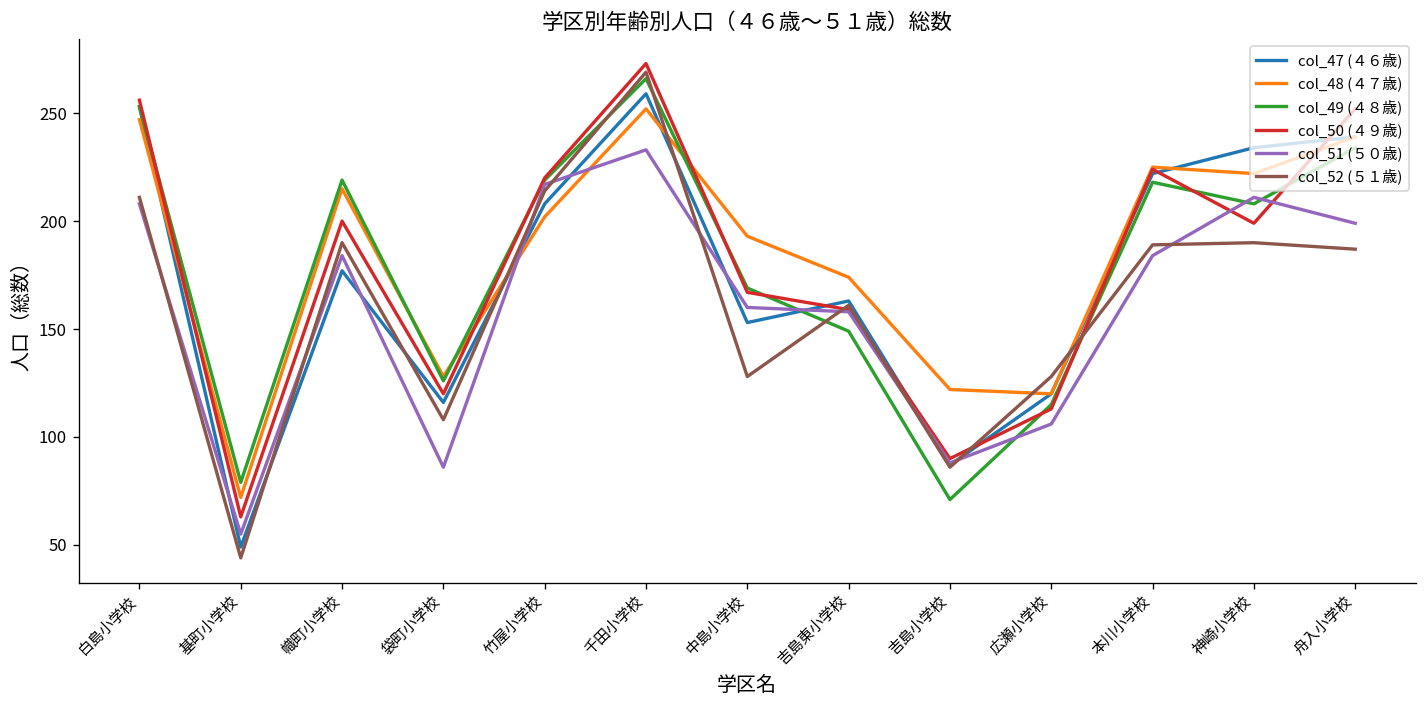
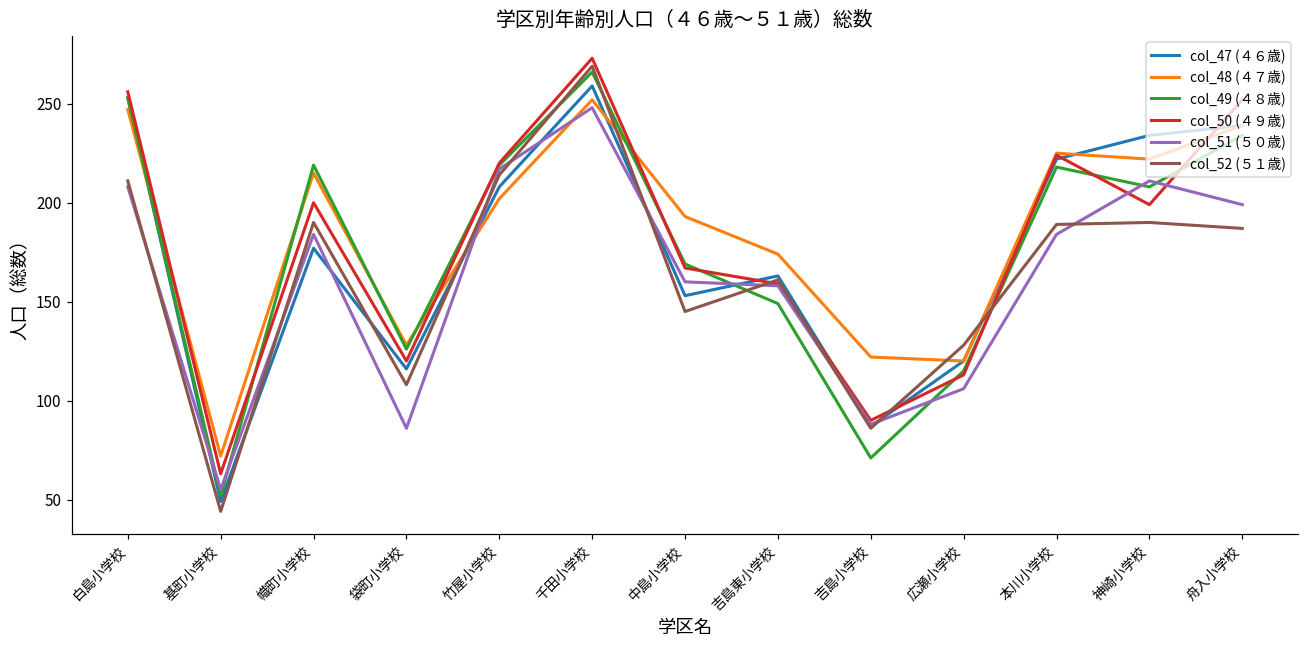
  {
    "col_47 (４６歳)": {
      "基町小学校": 49,
      "幟町小学校": 177,
      "袋町小学校": 116,
      "竹屋小学校": 208,
      "千田小学校": 259,
      "中島小学校": 153,
      "吉島東小学校": 163,
      "本川小学校": 222
    },
    "col_48 (４７歳)": {
      "白島小学校": 247,
      "基町小学校": 72,
      "幟町小学校": 215,
      "袋町小学校": 128,
      "竹屋小学校": 202,
      "千田小学校": 252,
      "中島小学校": 193,
      "吉島東小学校": 174,
      "吉島小学校": 122
    },
    "col_49 (４８歳)": {
-     "基町小学校": 79,
+     "基町小学校": 52,
      "幟町小学校": 219,
      "袋町小学校": 126,
      "千田小学校": 266,
      "中島小学校": 169,
      "吉島東小学校": 149,
      "吉島小学校": 71,
      "広瀬小学校": 115,
      "本川小学校": 218,
      "神崎小学校": 208
    },
    "col_50 (４９歳)": {
      "白島小学校": 256,
      "基町小学校": 63,
      "幟町小学校": 200,
      "袋町小学校": 120,
      "千田小学校": 273,
      "中島小学校": 167,
      "吉島小学校": 90,
      "広瀬小学校": 113,
      "神崎小学校": 199
    },
    "col_51 (５０歳)": {
      "白島小学校": 208,
      "基町小学校": 55,
      "幟町小学校": 184,
      "袋町小学校": 86,
      "竹屋小学校": 217,
-     "千田小学校": 233,
+     "千田小学校": 248,
      "中島小学校": 160,
      "広瀬小学校": 106,
      "本川小学校": 184,
      "神崎小学校": 211,
      "舟入小学校": 199
    },
    "col_52 (５１歳)": {
      "白島小学校": 211,
      "基町小学校": 44,
      "幟町小学校": 190,
      "袋町小学校": 108,
      "竹屋小学校": 214,
      "千田小学校": 269,
-     "中島小学校": 128,
+     "中島小学校": 145,
      "吉島東小学校": 161,
      "広瀬小学校": 128,
      "本川小学校": 189,
      "神崎小学校": 190,
      "舟入小学校": 187
    }
  }
